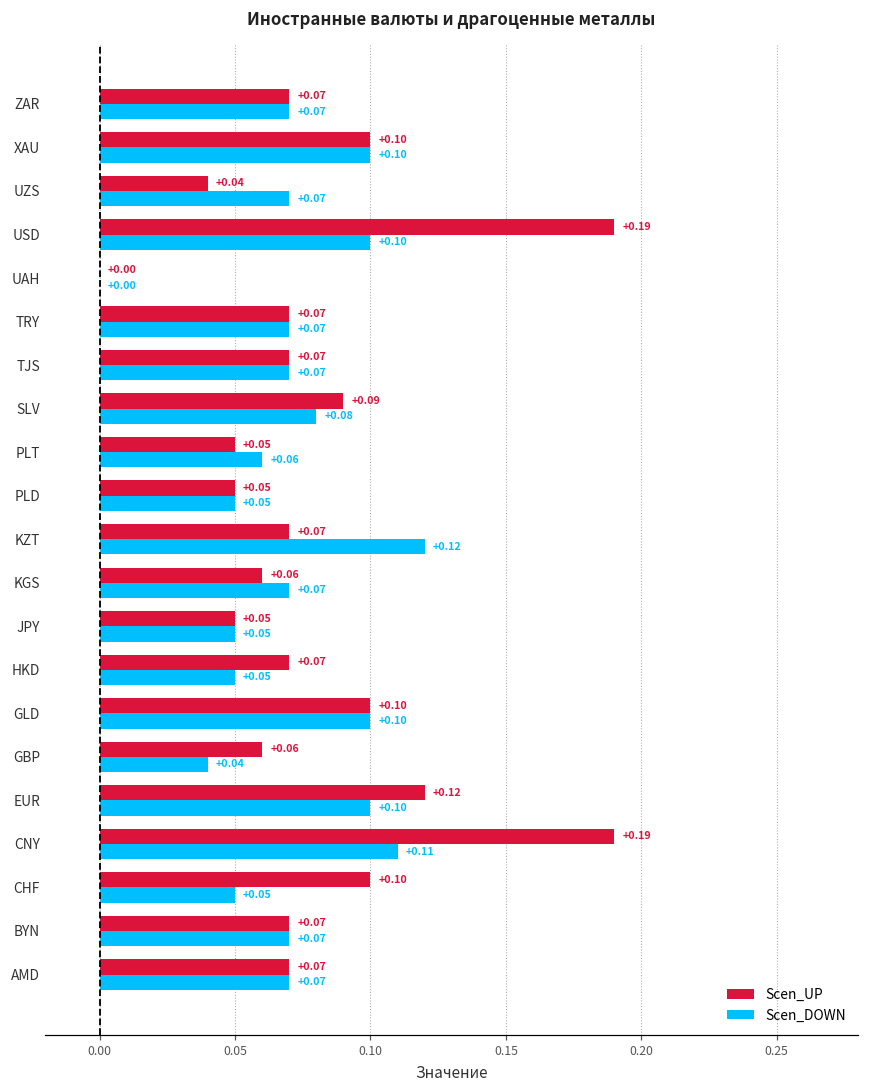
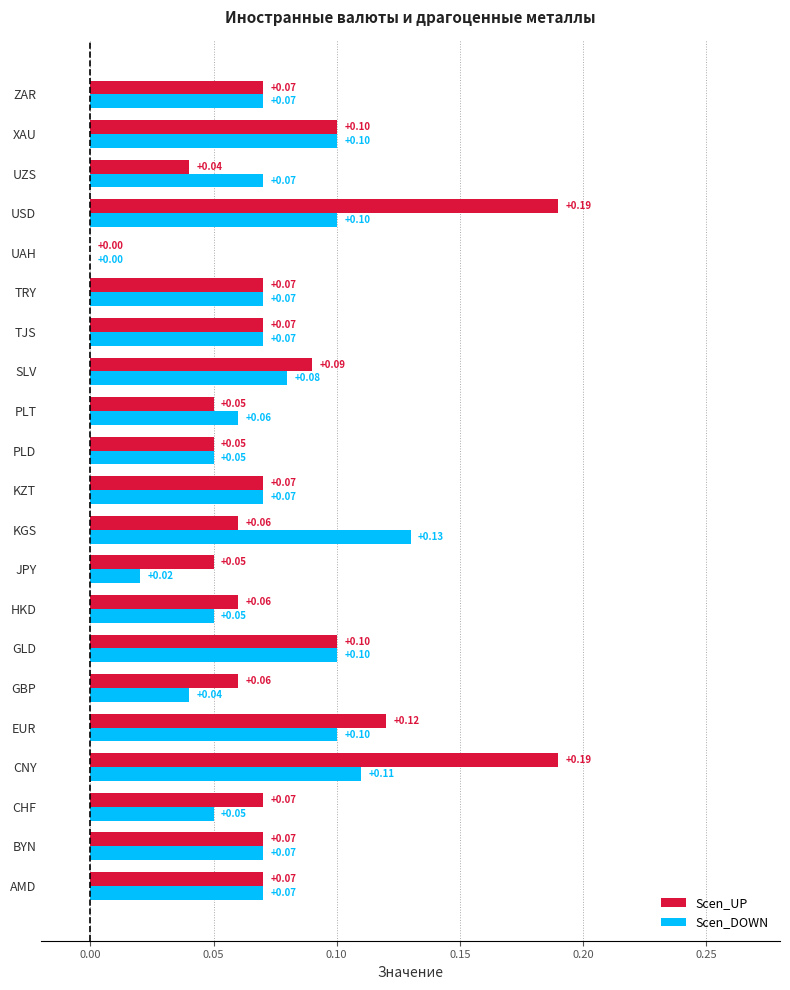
  {
    "Scen_UP": {
      "ZAR": "+0.07",
      "XAU": "+0.10",
      "UZS": "+0.04",
      "USD": "+0.19",
      "UAH": "+0.00",
      "TRY": "+0.07",
      "TJS": "+0.07",
      "SLV": "+0.09",
      "PLT": "+0.05",
      "PLD": "+0.05",
      "KZT": "+0.07",
      "KGS": "+0.06",
      "JPY": "+0.05",
-     "HKD": "+0.07",
+     "HKD": "+0.06",
      "GLD": "+0.10",
      "GBP": "+0.06",
      "EUR": "+0.12",
      "CNY": "+0.19",
-     "CHF": "+0.10",
+     "CHF": "+0.07",
      "BYN": "+0.07",
      "AMD": "+0.07"
    },
    "Scen_DOWN": {
      "ZAR": "+0.07",
      "XAU": "+0.10",
      "UZS": "+0.07",
      "USD": "+0.10",
      "UAH": "+0.00",
      "TRY": "+0.07",
      "TJS": "+0.07",
      "SLV": "+0.08",
      "PLT": "+0.06",
      "PLD": "+0.05",
-     "KZT": "+0.12",
-     "KGS": "+0.07",
-     "JPY": "+0.05",
+     "KZT": "+0.07",
+     "KGS": "+0.13",
+     "JPY": "+0.02",
      "HKD": "+0.05",
      "GLD": "+0.10",
      "GBP": "+0.04",
      "EUR": "+0.10",
      "CNY": "+0.11",
      "CHF": "+0.05",
      "BYN": "+0.07",
      "AMD": "+0.07"
    }
  }
